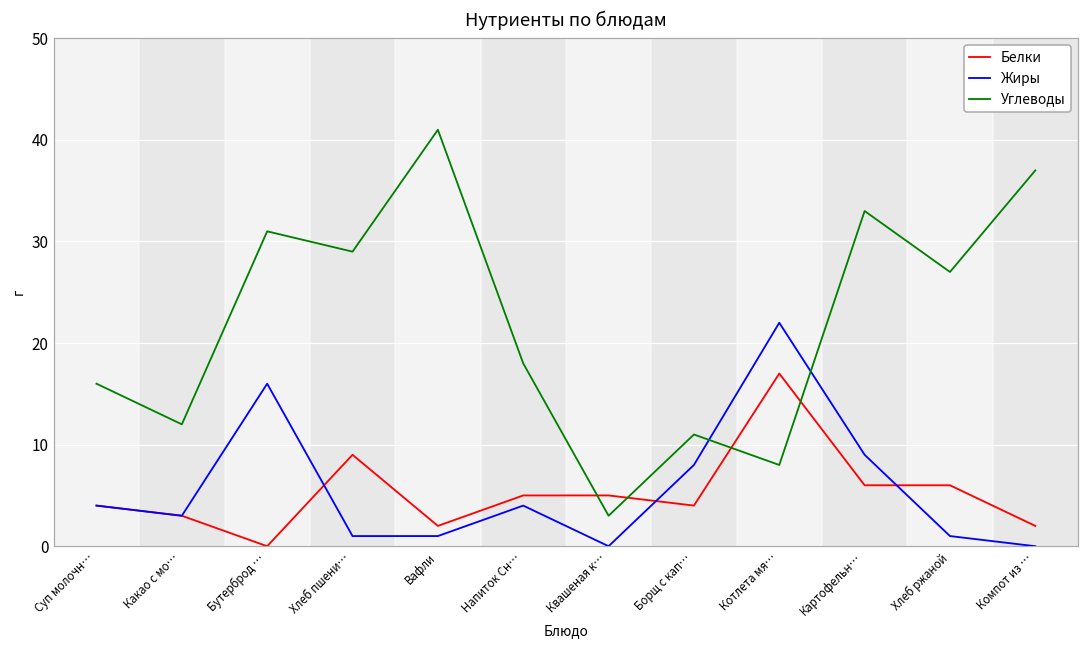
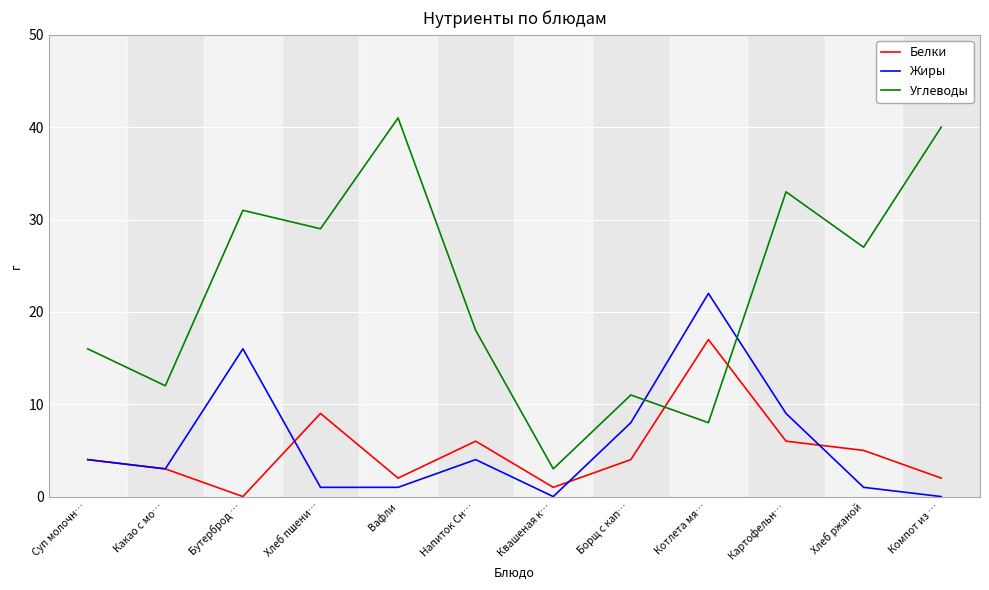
  {
    "Белки": {
      "Бутерброд …": 0,
      "Хлеб пшени…": 9,
      "Вафли": 2,
-     "Напиток Сн…": 5,
-     "Квашеная к…": 5,
+     "Напиток Сн…": 6,
+     "Квашеная к…": 1,
      "Борщ с кап…": 4,
      "Котлета мя…": 17,
      "Картофельн…": 6,
-     "Хлеб ржаной": 6,
+     "Хлеб ржаной": 5,
      "Компот из …": 2
    },
    "Жиры": {
      "Бутерброд …": 16,
      "Хлеб пшени…": 1,
      "Вафли": 1,
      "Напиток Сн…": 4,
      "Квашеная к…": 0,
      "Борщ с кап…": 8,
      "Котлета мя…": 22,
      "Картофельн…": 9,
      "Хлеб ржаной": 1,
      "Компот из …": 0
    },
    "Углеводы": {
      "Суп молочн…": 16,
      "Какао с мо…": 12,
      "Бутерброд …": 31,
      "Хлеб пшени…": 29,
      "Вафли": 41,
      "Напиток Сн…": 18,
      "Квашеная к…": 3,
      "Борщ с кап…": 11,
      "Котлета мя…": 8,
      "Картофельн…": 33,
      "Хлеб ржаной": 27,
-     "Компот из …": 37
+     "Компот из …": 40
    }
  }
